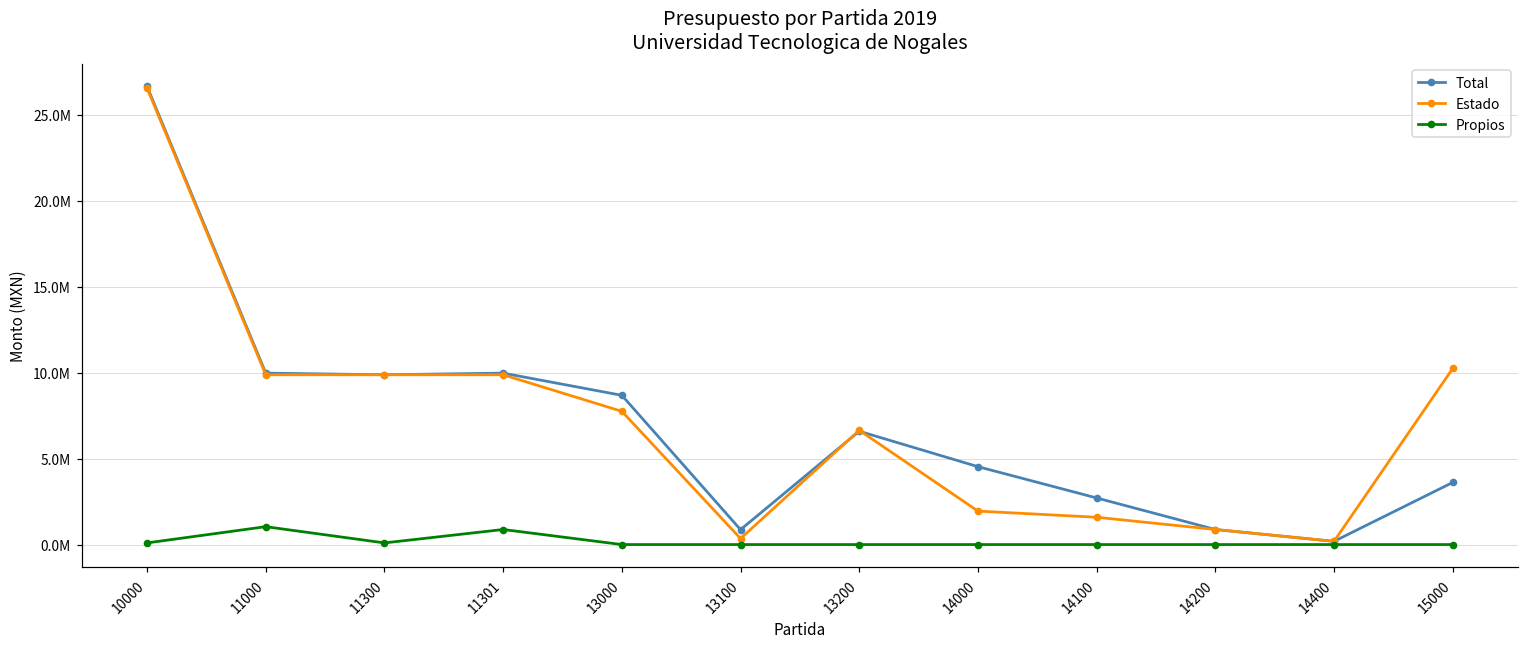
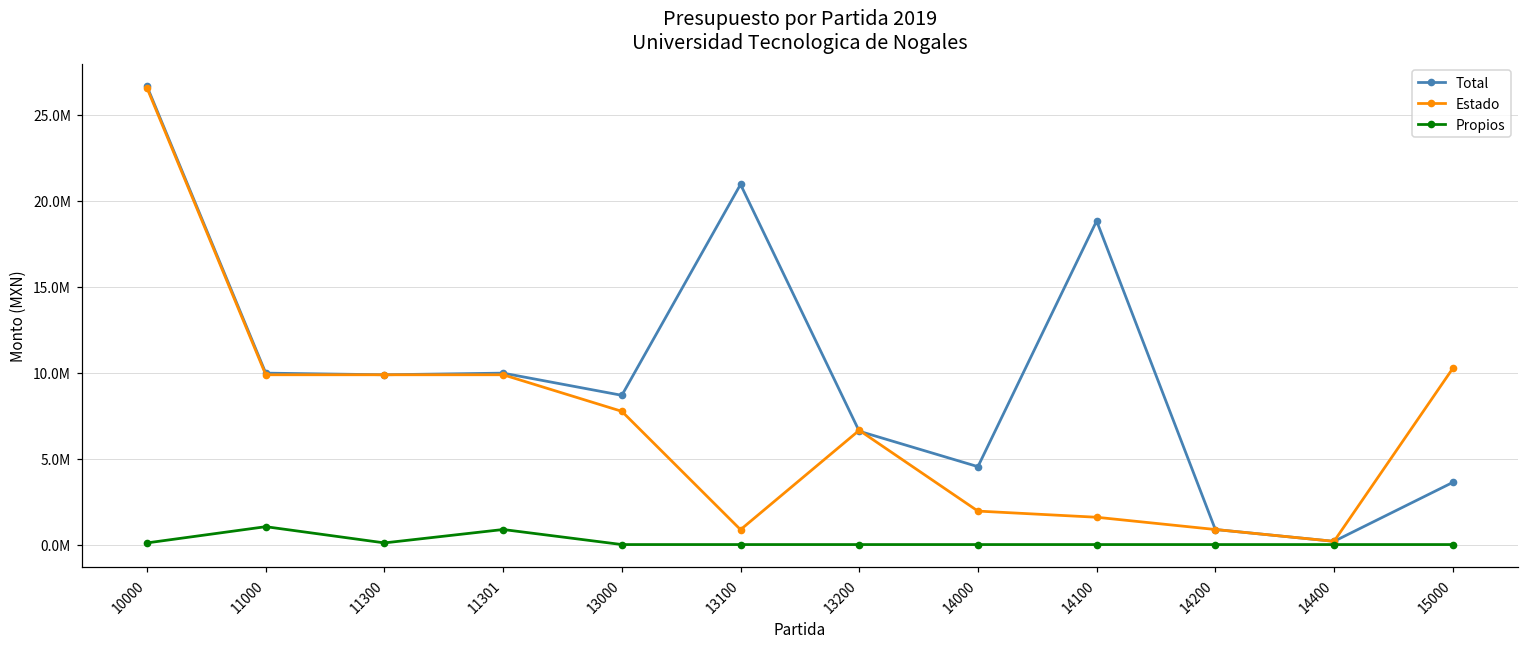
  {
    "Total": {
      "13000": 8700000,
-     "13100": 900000,
+     "13100": 20900000,
      "14000": 4500000,
-     "14100": 2700000,
+     "14100": 18800000,
      "15000": 3600000
    },
    "Estado": {
      "13000": 7700000,
-     "13100": 300000,
+     "13100": 900000,
      "14000": 1900000,
      "14100": 1600000,
      "15000": 10200000
    },
    "Propios": {
      "10000": 100000,
      "11000": 1000000,
      "11300": 100000,
      "11301": 900000,
      "13000": 0,
      "13100": 0,
      "13200": 0,
      "14000": 0,
      "14100": 0,
      "14200": 0,
      "14400": 0,
      "15000": 0
    }
  }
